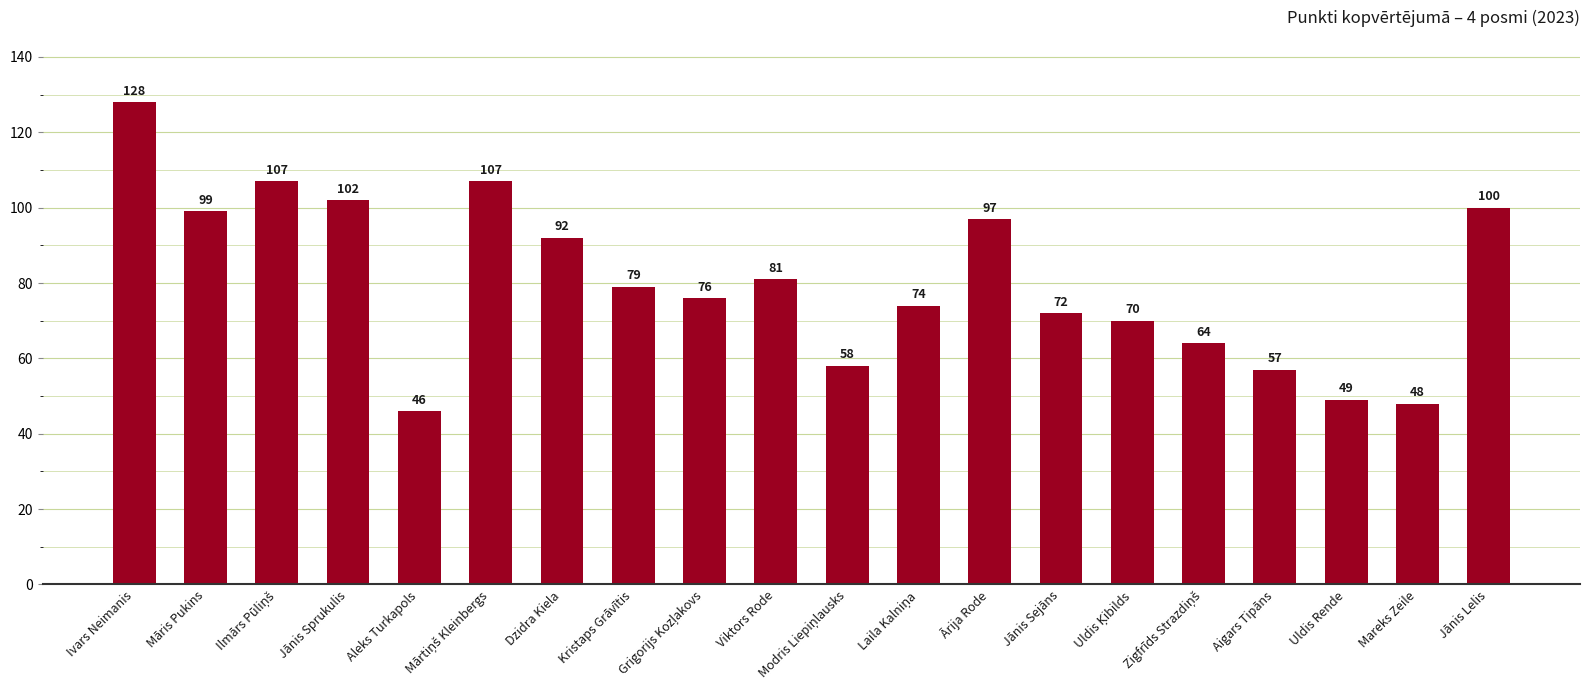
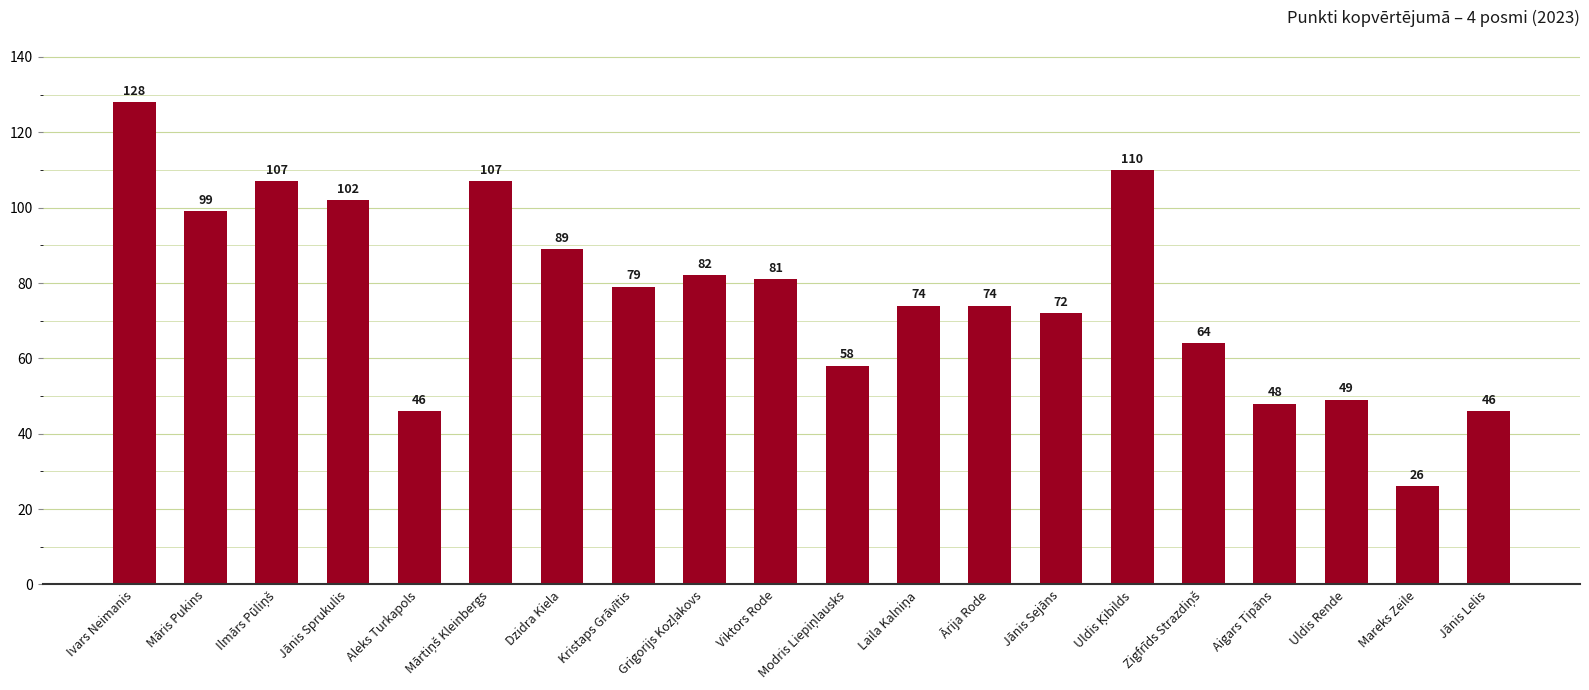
  {
    "Ivars Neimanis": 128,
    "Māris Pukins": 99,
    "Ilmārs Pūliņš": 107,
    "Jānis Sprukulis": 102,
    "Aleks Turkapols": 46,
    "Mārtiņš Kleinbergs": 107,
-   "Dzidra Kiela": 92,
+   "Dzidra Kiela": 89,
    "Kristaps Grāvītis": 79,
-   "Grigorijs Kozļakovs": 76,
+   "Grigorijs Kozļakovs": 82,
    "Viktors Rode": 81,
    "Modris Liepiņlausks": 58,
    "Laila Kalniņa": 74,
-   "Ārija Rode": 97,
+   "Ārija Rode": 74,
    "Jānis Sejāns": 72,
-   "Uldis Ķibilds": 70,
+   "Uldis Ķibilds": 110,
    "Zigfrīds Strazdiņš": 64,
-   "Aigars Tipāns": 57,
+   "Aigars Tipāns": 48,
    "Uldis Rende": 49,
-   "Mareks Zeile": 48,
-   "Jānis Lelis": 100
+   "Mareks Zeile": 26,
+   "Jānis Lelis": 46
  }
